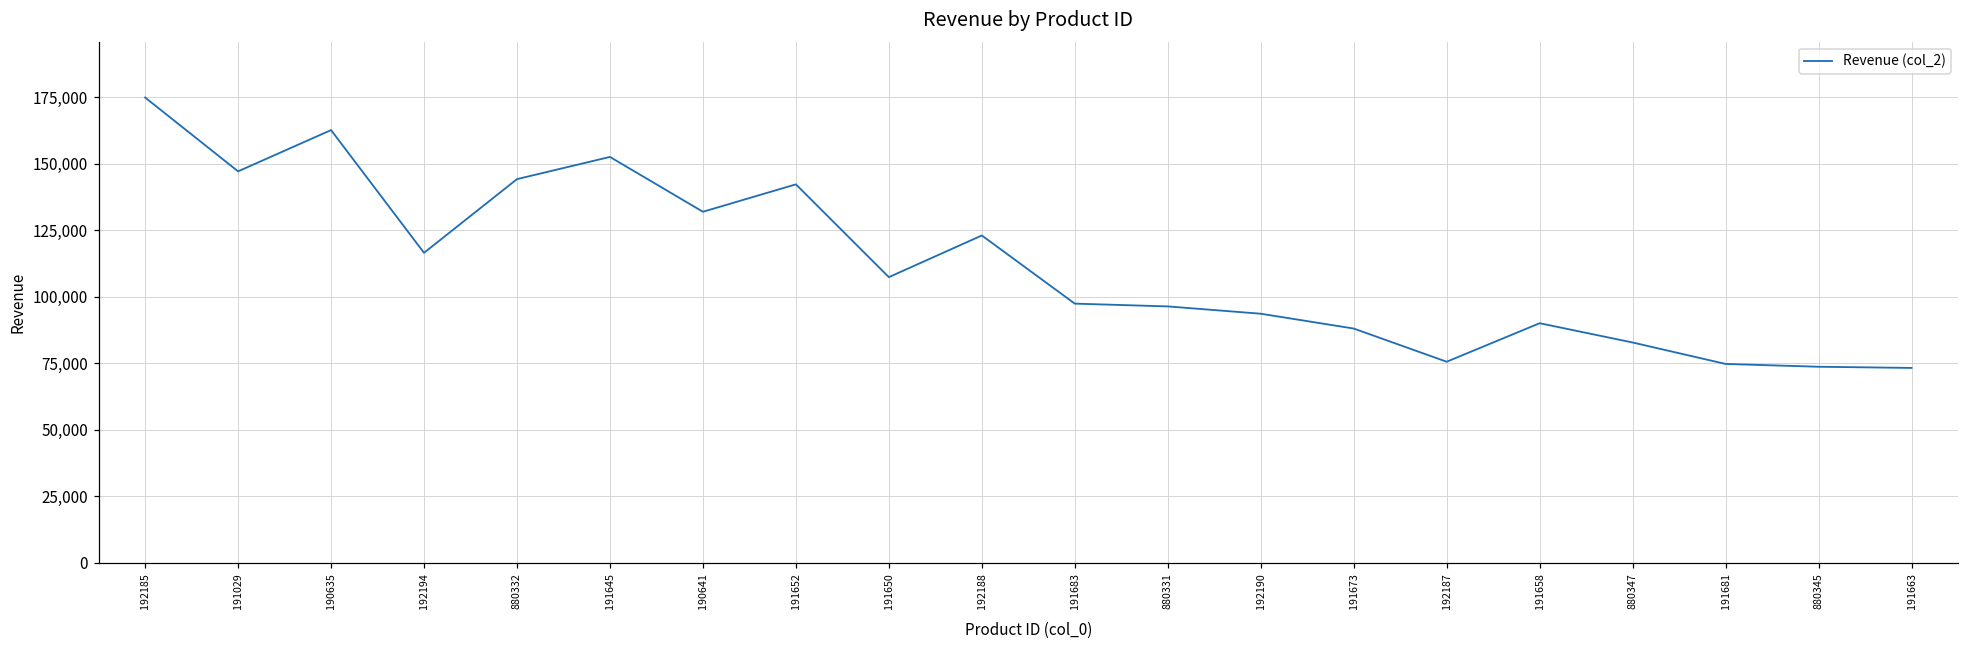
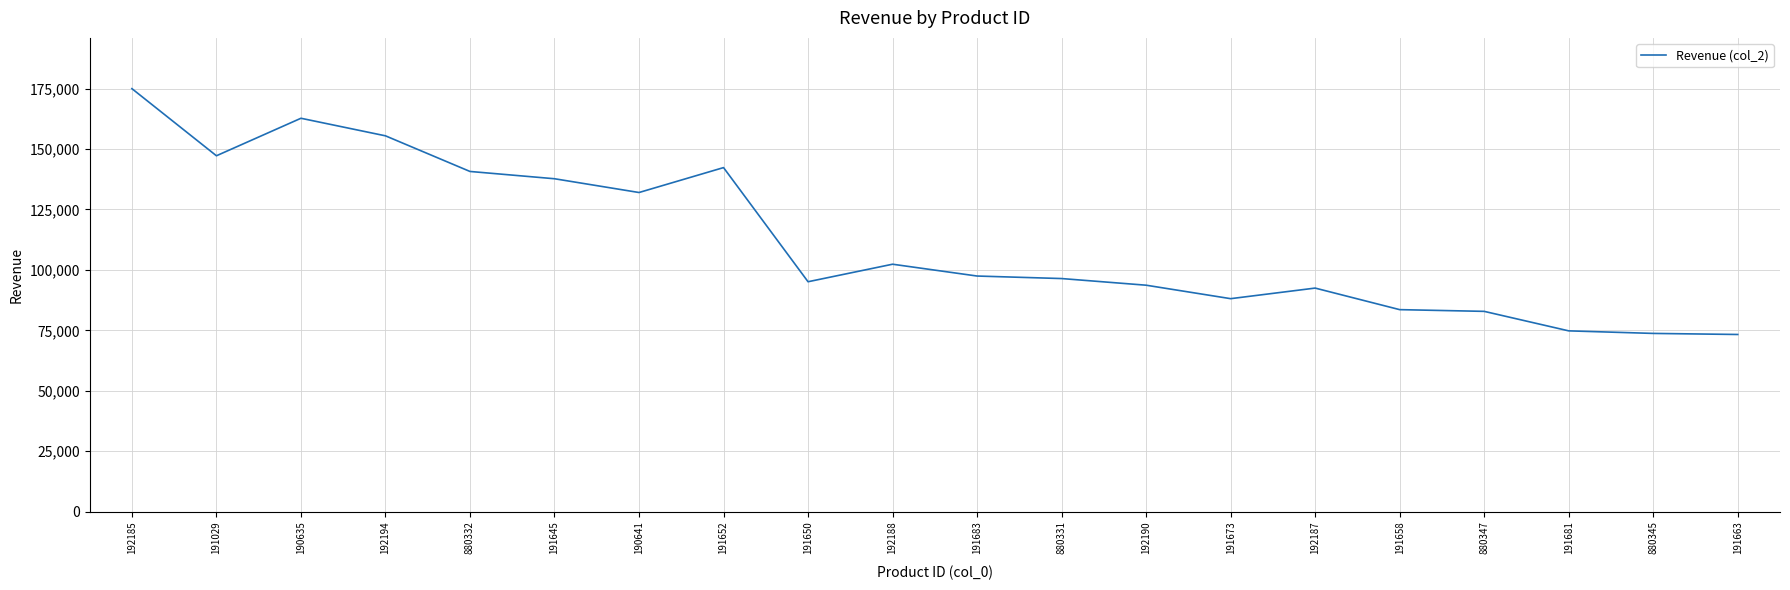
  {
    "192185": "175,000",
    "191029": "147,000",
    "190635": "163,000",
-   "192194": "117,000",
-   "880332": "144,000",
-   "191645": "153,000",
+   "192194": "155,000",
+   "880332": "141,000",
+   "191645": "138,000",
    "190641": "132,000",
    "191652": "142,000",
-   "191650": "107,000",
-   "192188": "123,000",
+   "191650": "95,000",
+   "192188": "102,000",
    "191683": "97,000",
    "880331": "96,000",
    "192190": "94,000",
    "191673": "88,000",
-   "192187": "76,000",
-   "191658": "90,000",
+   "192187": "92,000",
+   "191658": "84,000",
    "880347": "83,000",
    "191681": "75,000",
    "880345": "74,000",
    "191663": "73,000"
  }
